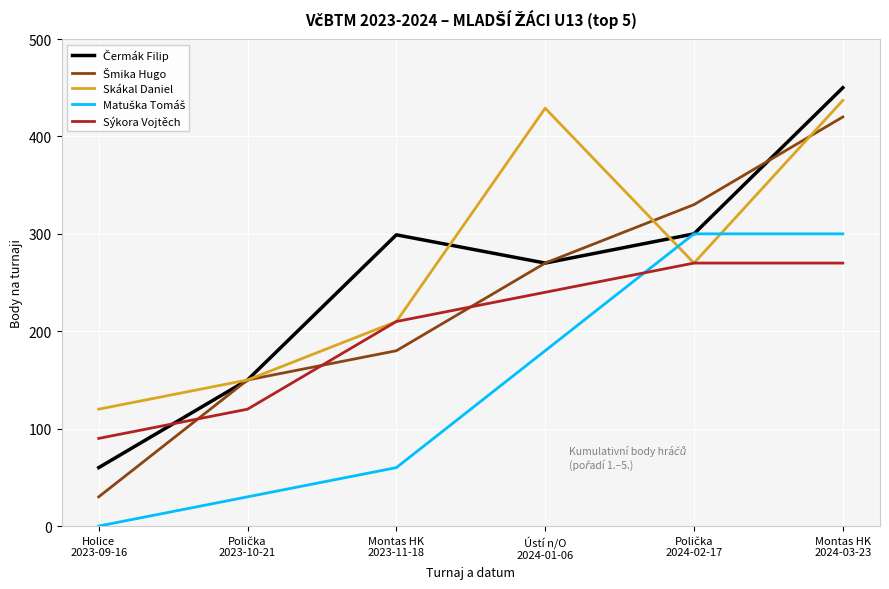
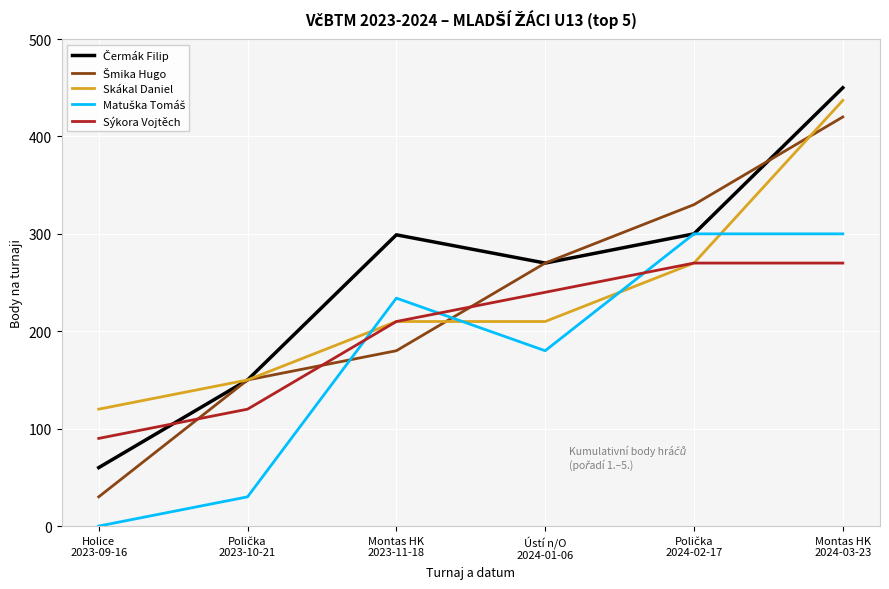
  {
    "Čermák Filip": {
      "Holice 2023-09-16": 60,
      "Montas HK 2023-11-18": 300,
      "Montas HK 2024-03-23": 450
    },
    "Skákal Daniel": {
      "Holice 2023-09-16": 120,
-     "Ústí n/O 2024-01-06": 430,
+     "Ústí n/O 2024-01-06": 210,
      "Montas HK 2024-03-23": 440
    },
    "Matuška Tomáš": {
      "Holice 2023-09-16": 0,
      "Polička 2023-10-21": 30,
-     "Montas HK 2023-11-18": 60,
+     "Montas HK 2023-11-18": 230,
      "Ústí n/O 2024-01-06": 180,
      "Montas HK 2024-03-23": 300
    }
  }
